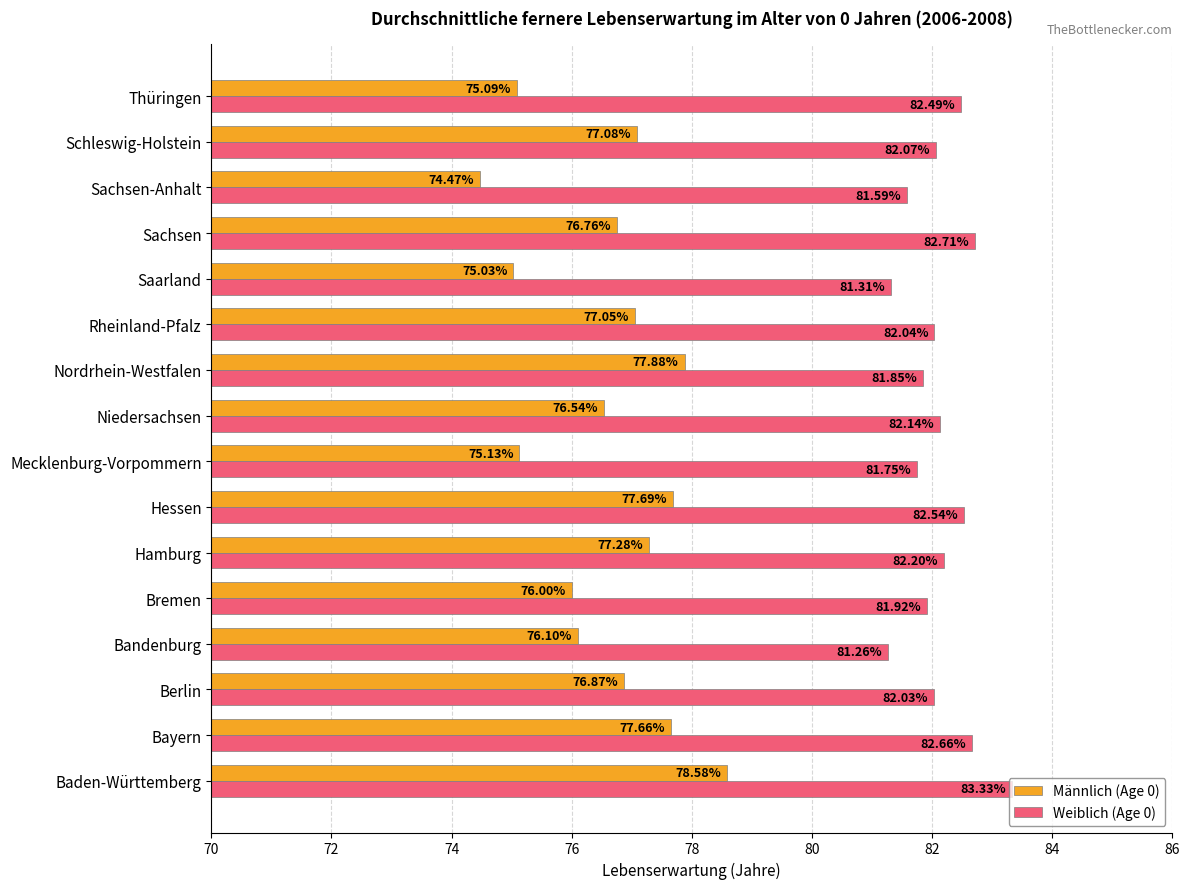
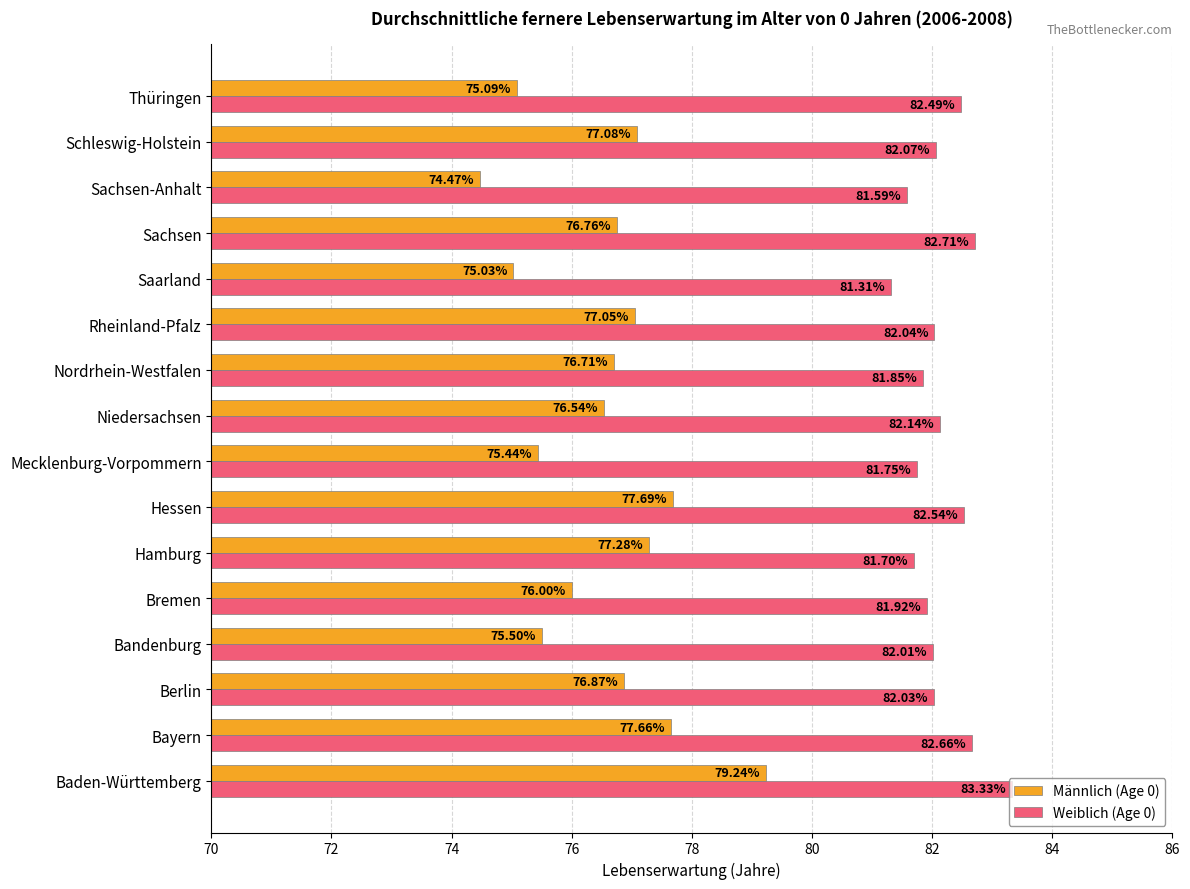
  {
    "Männlich (Age 0)": {
      "Thüringen": "75.09%",
      "Schleswig-Holstein": "77.08%",
      "Sachsen-Anhalt": "74.47%",
      "Sachsen": "76.76%",
      "Saarland": "75.03%",
      "Rheinland-Pfalz": "77.05%",
-     "Nordrhein-Westfalen": "77.88%",
+     "Nordrhein-Westfalen": "76.71%",
      "Niedersachsen": "76.54%",
-     "Mecklenburg-Vorpommern": "75.13%",
+     "Mecklenburg-Vorpommern": "75.44%",
      "Hessen": "77.69%",
      "Hamburg": "77.28%",
      "Bremen": "76.00%",
-     "Bandenburg": "76.10%",
+     "Bandenburg": "75.50%",
      "Berlin": "76.87%",
      "Bayern": "77.66%",
-     "Baden-Württemberg": "78.58%"
+     "Baden-Württemberg": "79.24%"
    },
    "Weiblich (Age 0)": {
      "Thüringen": "82.49%",
      "Schleswig-Holstein": "82.07%",
      "Sachsen-Anhalt": "81.59%",
      "Sachsen": "82.71%",
      "Saarland": "81.31%",
      "Rheinland-Pfalz": "82.04%",
      "Nordrhein-Westfalen": "81.85%",
      "Niedersachsen": "82.14%",
      "Mecklenburg-Vorpommern": "81.75%",
      "Hessen": "82.54%",
-     "Hamburg": "82.20%",
+     "Hamburg": "81.70%",
      "Bremen": "81.92%",
-     "Bandenburg": "81.26%",
+     "Bandenburg": "82.01%",
      "Berlin": "82.03%",
      "Bayern": "82.66%"
    }
  }
